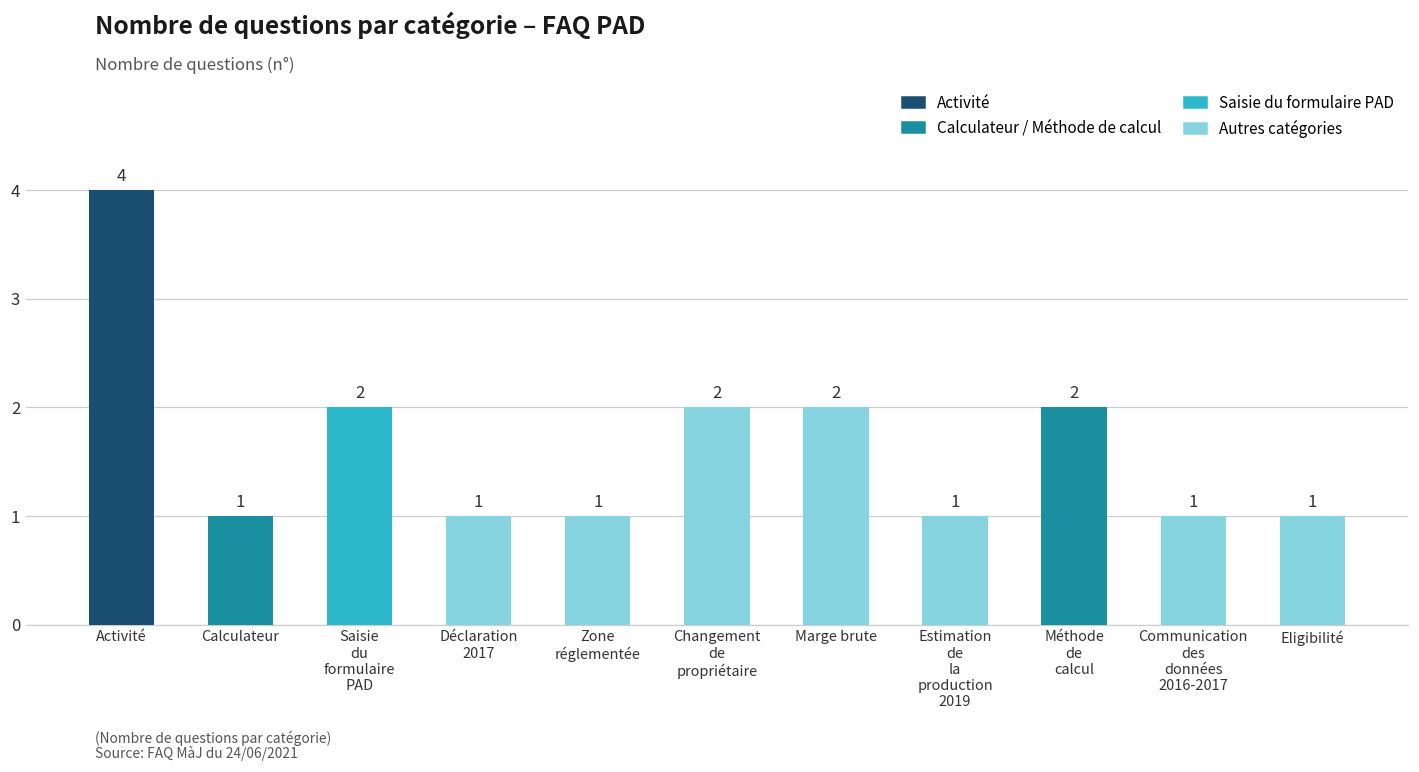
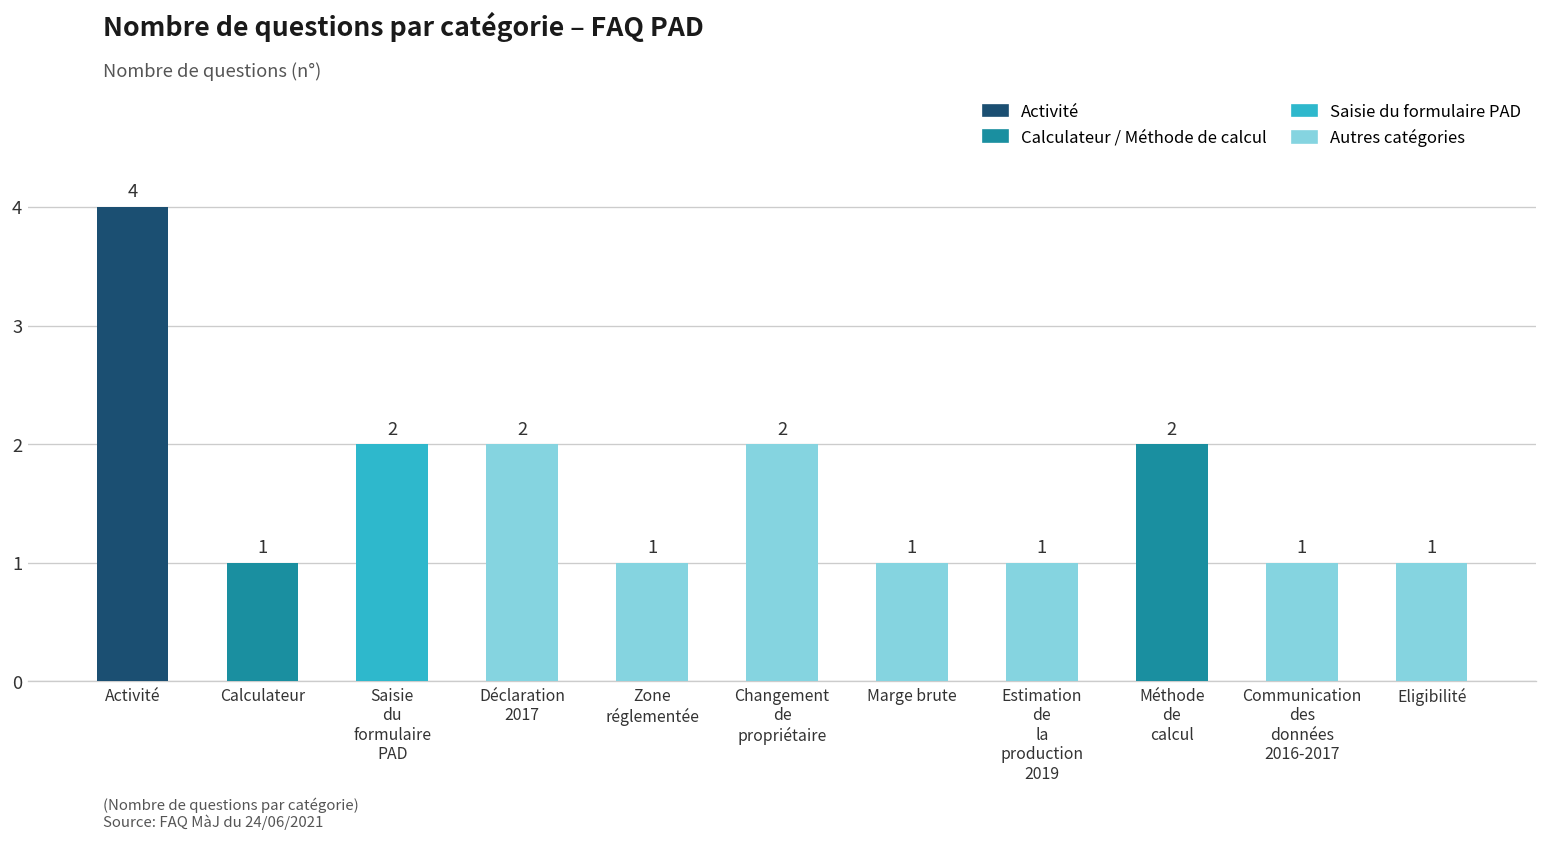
  {
    "Activité": 4,
    "Calculateur": 1,
    "Saisie du formulaire PAD": 2,
-   "Déclaration 2017": 1,
+   "Déclaration 2017": 2,
    "Zone réglementée": 1,
    "Changement de propriétaire": 2,
-   "Marge brute": 2,
+   "Marge brute": 1,
    "Estimation de la production 2019": 1,
    "Méthode de calcul": 2,
    "Communication des données 2016-2017": 1,
    "Eligibilité": 1
  }
